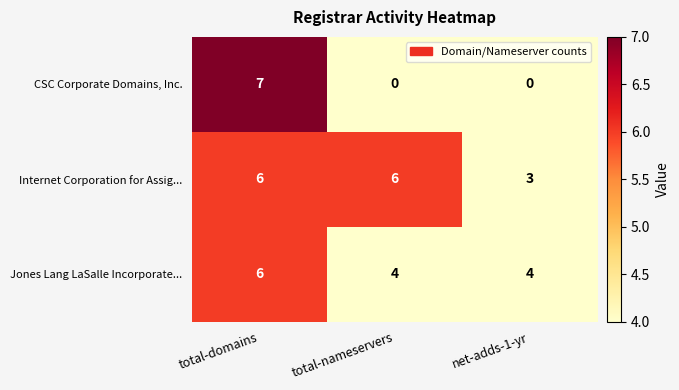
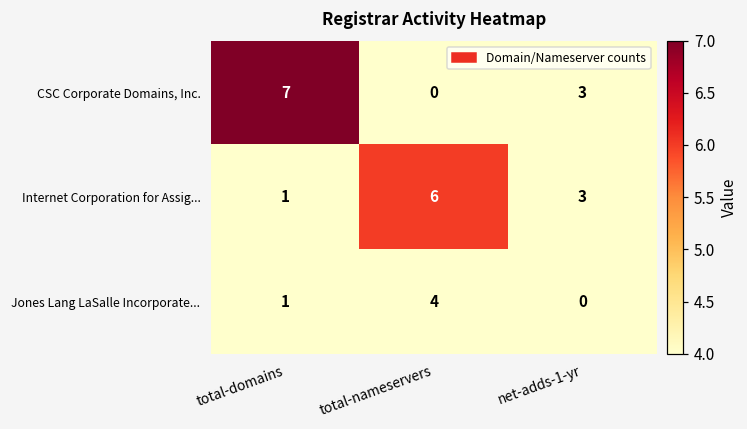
  {
    "CSC Corporate Domains, Inc.": {
      "total-domains": 7,
      "total-nameservers": 0,
-     "net-adds-1-yr": 0
+     "net-adds-1-yr": 3
    },
    "Internet Corporation for Assig...": {
-     "total-domains": 6,
+     "total-domains": 1,
      "total-nameservers": 6,
      "net-adds-1-yr": 3
    },
    "Jones Lang LaSalle Incorporate...": {
-     "total-domains": 6,
+     "total-domains": 1,
      "total-nameservers": 4,
-     "net-adds-1-yr": 4
+     "net-adds-1-yr": 0
    }
  }
